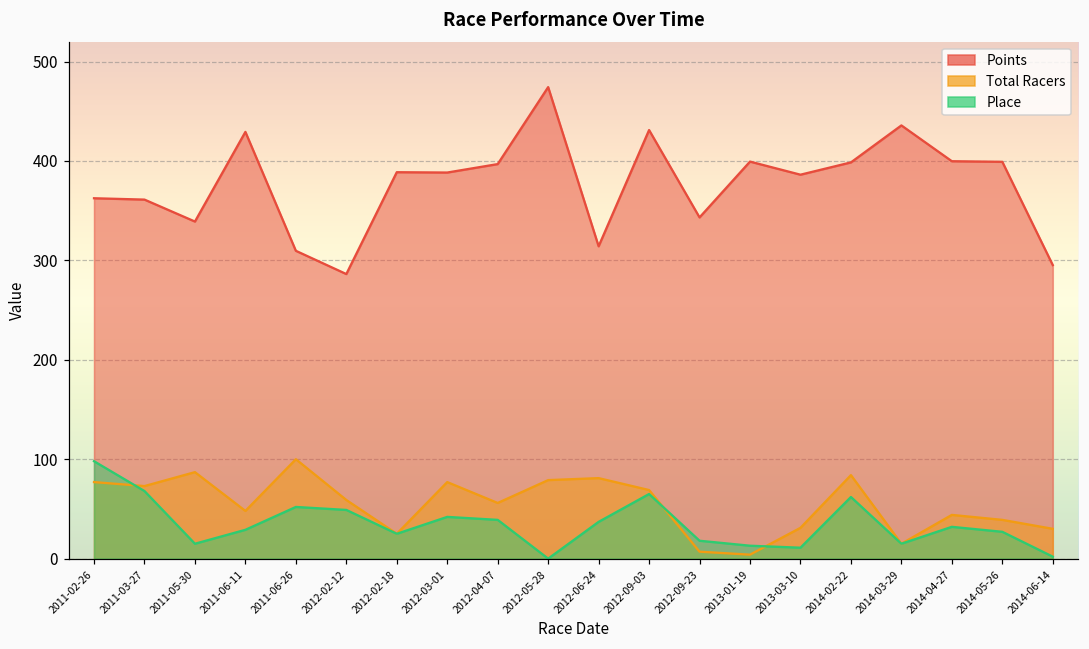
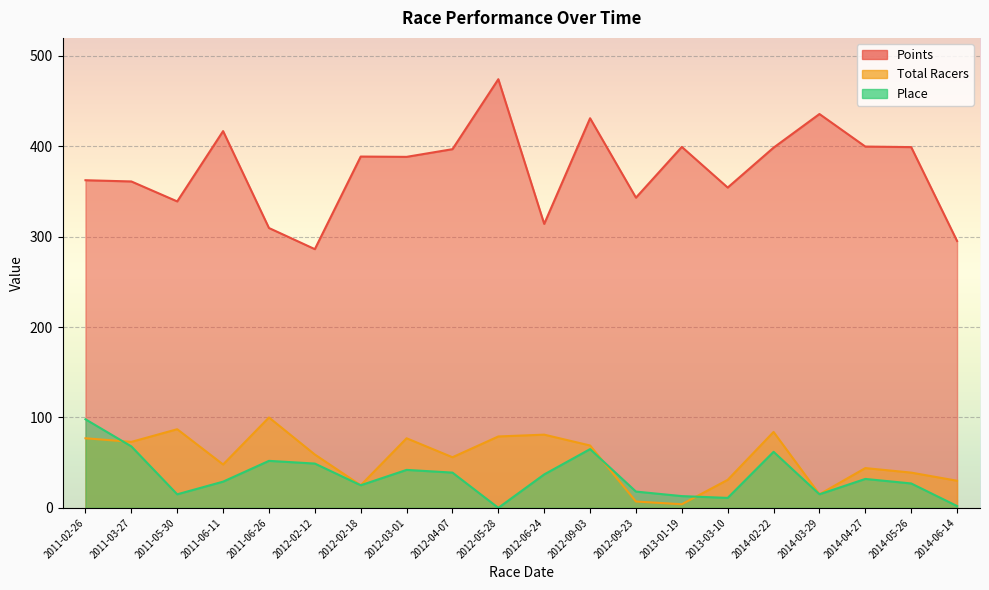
  {
    "Points": {
      "2011-02-26": 360,
      "2011-03-27": 360,
      "2011-05-30": 340,
-     "2011-06-11": 430,
+     "2011-06-11": 420,
      "2011-06-26": 310,
      "2012-02-12": 290,
      "2012-02-18": 390,
      "2012-03-01": 390,
      "2012-04-07": 400,
      "2012-05-28": 470,
      "2012-06-24": 310,
      "2012-09-03": 430,
      "2012-09-23": 340,
      "2013-01-19": 400,
-     "2013-03-10": 390,
+     "2013-03-10": 350,
      "2014-02-22": 400,
      "2014-03-29": 440,
      "2014-04-27": 400,
      "2014-05-26": 400,
      "2014-06-14": 300
    },
    "Total Racers": {
      "2011-02-26": 80,
      "2011-03-27": 70,
      "2011-05-30": 90,
      "2011-06-11": 50,
      "2011-06-26": 100,
      "2012-02-12": 60,
      "2012-03-01": 80,
      "2012-04-07": 60,
      "2012-05-28": 80,
      "2012-06-24": 80,
      "2012-09-03": 70,
      "2012-09-23": 10,
      "2013-01-19": 0,
      "2013-03-10": 30,
      "2014-02-22": 80,
      "2014-04-27": 40,
      "2014-05-26": 40,
      "2014-06-14": 30
    },
    "Place": {
      "2011-02-26": 100,
      "2011-03-27": 70,
      "2011-05-30": 20,
      "2011-06-11": 30,
      "2011-06-26": 50,
      "2012-02-12": 50,
      "2012-03-01": 40,
      "2012-04-07": 40,
      "2012-05-28": 0,
      "2012-06-24": 40,
      "2012-09-03": 70,
      "2012-09-23": 20,
      "2013-01-19": 10,
      "2013-03-10": 10,
      "2014-02-22": 60,
      "2014-04-27": 30,
      "2014-05-26": 30,
      "2014-06-14": 0
    }
  }
